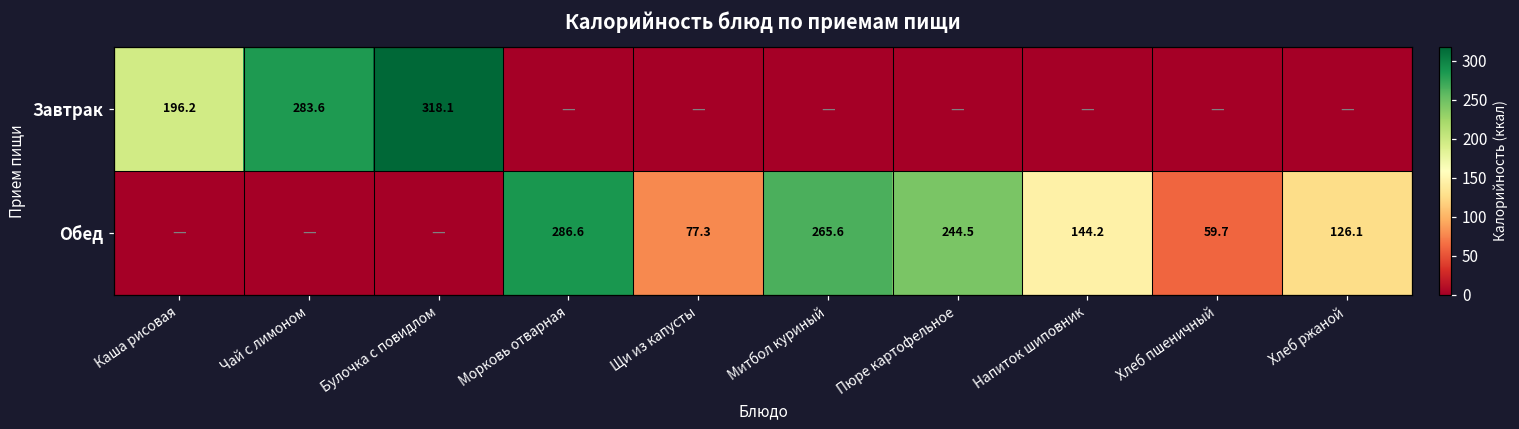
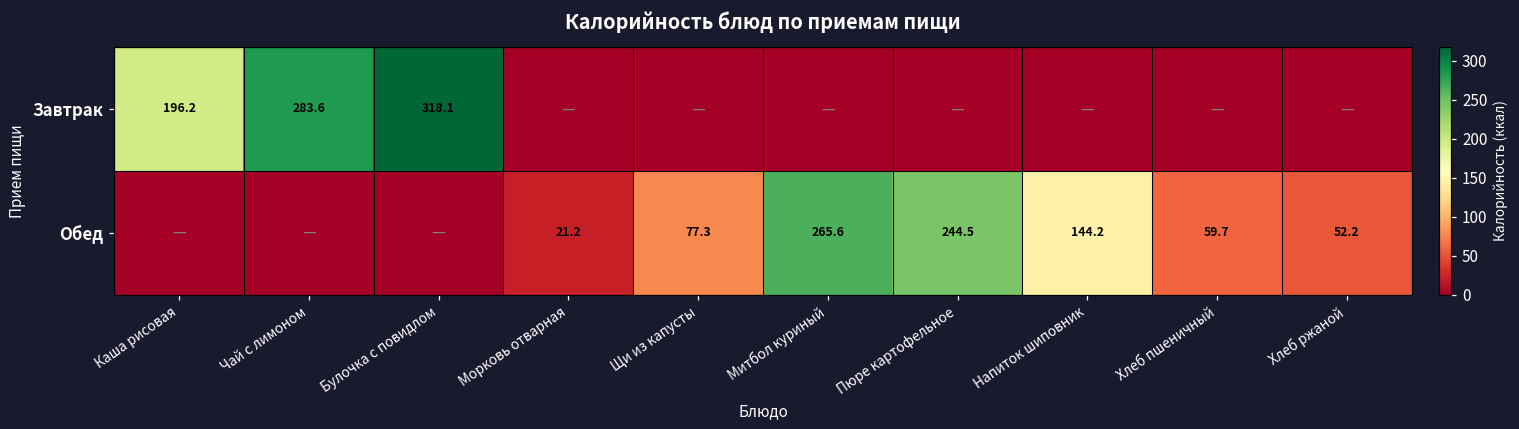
  {
    "Завтрак": {
      "Каша рисовая": 196.2,
      "Чай с лимоном": 283.6,
      "Булочка с повидлом": 318.1
    },
    "Обед": {
-     "Морковь отварная": 286.6,
+     "Морковь отварная": 21.2,
      "Щи из капусты": 77.3,
      "Митбол куриный": 265.6,
      "Пюре картофельное": 244.5,
      "Напиток шиповник": 144.2,
      "Хлеб пшеничный": 59.7,
-     "Хлеб ржаной": 126.1
+     "Хлеб ржаной": 52.2
    }
  }
